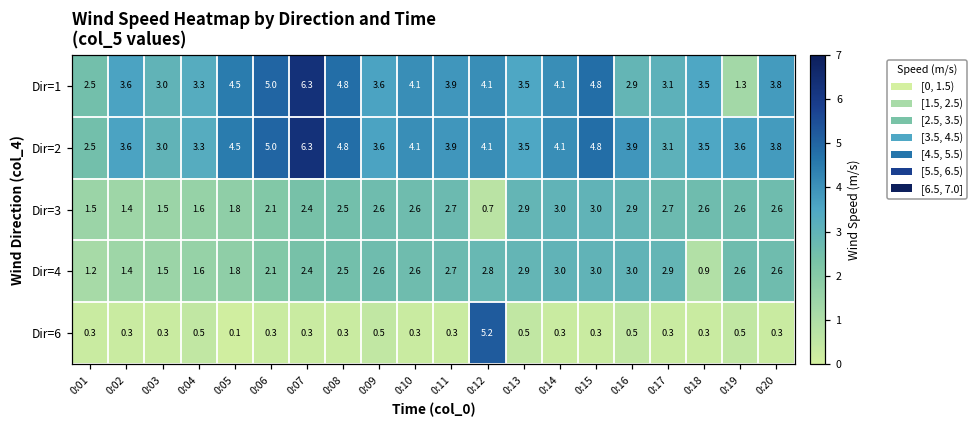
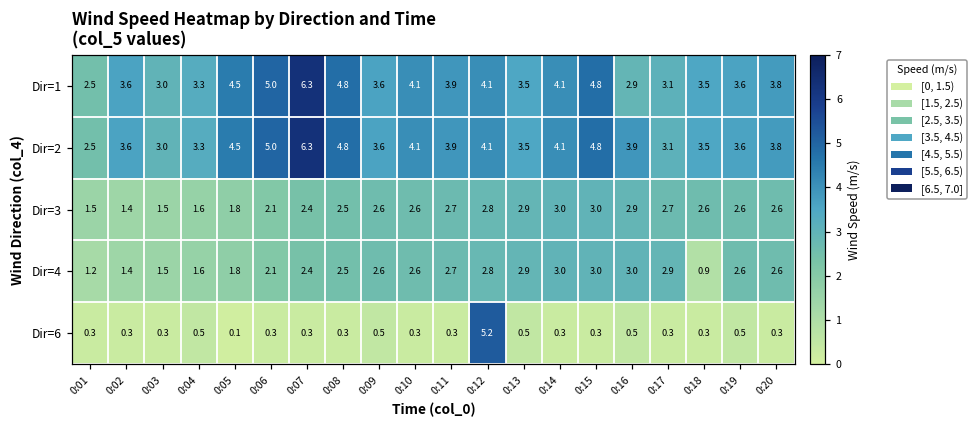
  {
    "Dir=1": {
      "0:01": 2.5,
      "0:02": 3.6,
      "0:03": 3.0,
      "0:04": 3.3,
      "0:05": 4.5,
      "0:06": 5.0,
      "0:07": 6.3,
      "0:08": 4.8,
      "0:09": 3.6,
      "0:10": 4.1,
      "0:11": 3.9,
      "0:12": 4.1,
      "0:13": 3.5,
      "0:14": 4.1,
      "0:15": 4.8,
      "0:16": 2.9,
      "0:17": 3.1,
      "0:18": 3.5,
-     "0:19": 1.3,
+     "0:19": 3.6,
      "0:20": 3.8
    },
    "Dir=2": {
      "0:01": 2.5,
      "0:02": 3.6,
      "0:03": 3.0,
      "0:04": 3.3,
      "0:05": 4.5,
      "0:06": 5.0,
      "0:07": 6.3,
      "0:08": 4.8,
      "0:09": 3.6,
      "0:10": 4.1,
      "0:11": 3.9,
      "0:12": 4.1,
      "0:13": 3.5,
      "0:14": 4.1,
      "0:15": 4.8,
      "0:16": 3.9,
      "0:17": 3.1,
      "0:18": 3.5,
      "0:19": 3.6,
      "0:20": 3.8
    },
    "Dir=3": {
      "0:01": 1.5,
      "0:02": 1.4,
      "0:03": 1.5,
      "0:04": 1.6,
      "0:05": 1.8,
      "0:06": 2.1,
      "0:07": 2.4,
      "0:08": 2.5,
      "0:09": 2.6,
      "0:10": 2.6,
      "0:11": 2.7,
-     "0:12": 0.7,
+     "0:12": 2.8,
      "0:13": 2.9,
      "0:14": 3.0,
      "0:15": 3.0,
      "0:16": 2.9,
      "0:17": 2.7,
      "0:18": 2.6,
      "0:19": 2.6,
      "0:20": 2.6
    },
    "Dir=4": {
      "0:01": 1.2,
      "0:02": 1.4,
      "0:03": 1.5,
      "0:04": 1.6,
      "0:05": 1.8,
      "0:06": 2.1,
      "0:07": 2.4,
      "0:08": 2.5,
      "0:09": 2.6,
      "0:10": 2.6,
      "0:11": 2.7,
      "0:12": 2.8,
      "0:13": 2.9,
      "0:14": 3.0,
      "0:15": 3.0,
      "0:16": 3.0,
      "0:17": 2.9,
      "0:18": 0.9,
      "0:19": 2.6,
      "0:20": 2.6
    },
    "Dir=6": {
      "0:01": 0.3,
      "0:02": 0.3,
      "0:03": 0.3,
      "0:04": 0.5,
      "0:05": 0.1,
      "0:06": 0.3,
      "0:07": 0.3,
      "0:08": 0.3,
      "0:09": 0.5,
      "0:10": 0.3,
      "0:11": 0.3,
      "0:12": 5.2,
      "0:13": 0.5,
      "0:14": 0.3,
      "0:15": 0.3,
      "0:16": 0.5,
      "0:17": 0.3,
      "0:18": 0.3,
      "0:19": 0.5,
      "0:20": 0.3
    }
  }
